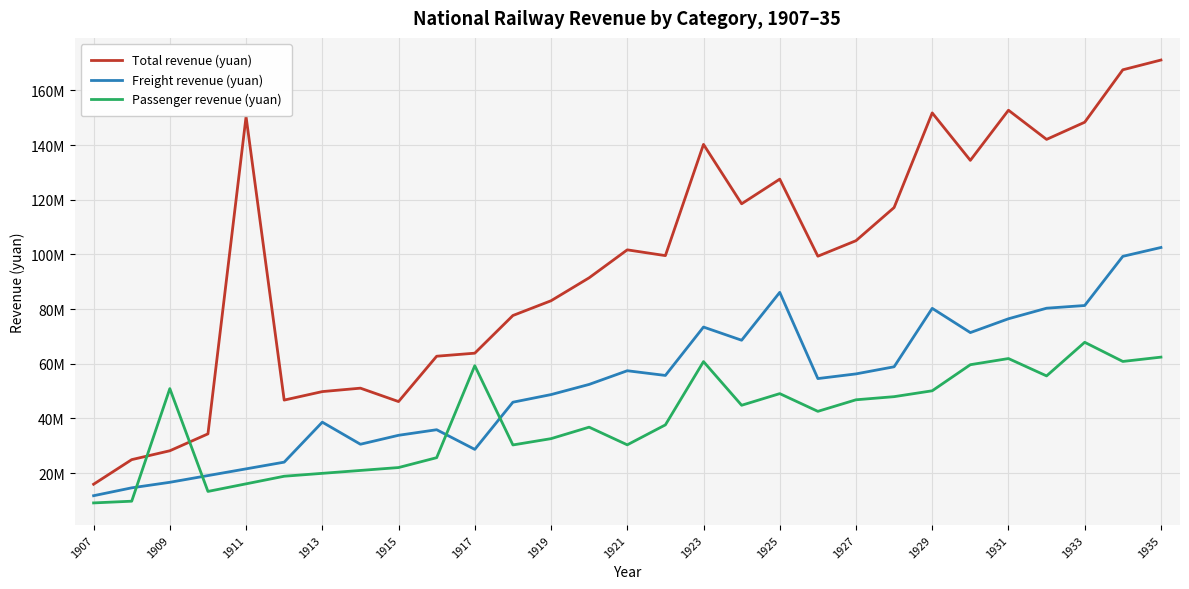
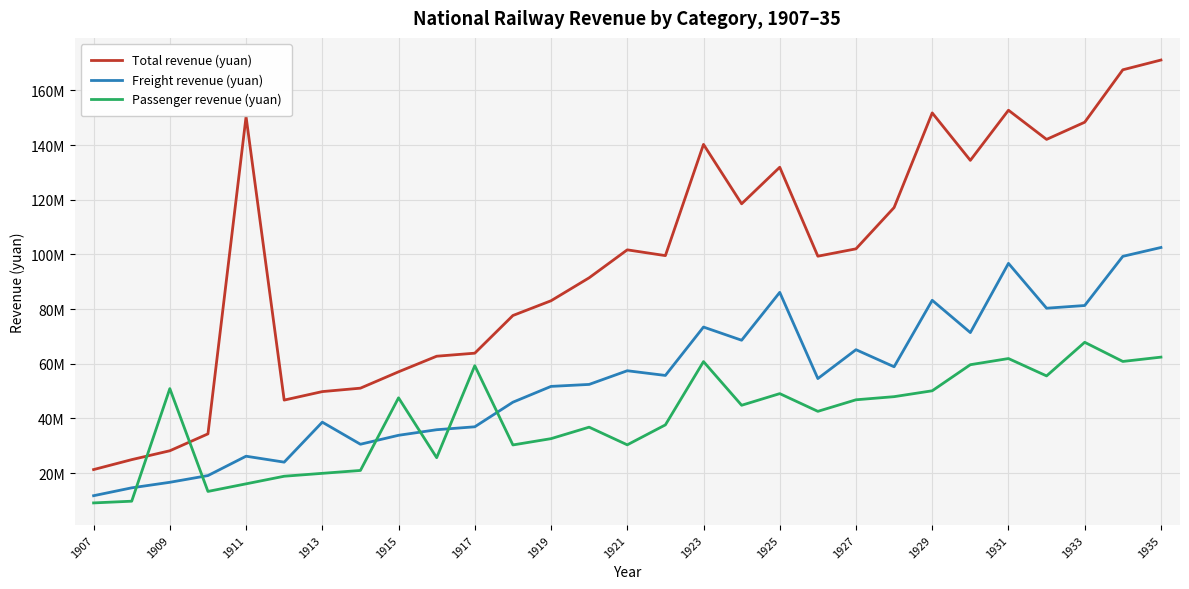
  {
    "Total revenue (yuan)": {
-     "1907": 16000000,
+     "1907": 21000000,
      "1909": 28000000,
      "1911": 150000000,
      "1913": 50000000,
-     "1915": 46000000,
+     "1915": 57000000,
      "1917": 64000000,
      "1919": 83000000,
      "1921": 102000000,
      "1923": 140000000,
-     "1925": 128000000,
-     "1927": 105000000,
+     "1925": 132000000,
+     "1927": 102000000,
      "1929": 152000000,
      "1931": 153000000,
      "1933": 148000000,
      "1935": 171000000
    },
    "Freight revenue (yuan)": {
      "1907": 12000000,
      "1909": 17000000,
-     "1911": 22000000,
+     "1911": 26000000,
      "1913": 39000000,
      "1915": 34000000,
-     "1917": 29000000,
-     "1919": 49000000,
+     "1917": 37000000,
+     "1919": 52000000,
      "1921": 57000000,
      "1923": 73000000,
      "1925": 86000000,
-     "1927": 56000000,
-     "1929": 80000000,
-     "1931": 76000000,
+     "1927": 65000000,
+     "1929": 83000000,
+     "1931": 97000000,
      "1933": 81000000,
      "1935": 103000000
    },
    "Passenger revenue (yuan)": {
      "1907": 9000000,
      "1909": 51000000,
      "1911": 16000000,
      "1913": 20000000,
-     "1915": 22000000,
+     "1915": 48000000,
      "1917": 59000000,
      "1919": 33000000,
      "1921": 30000000,
      "1923": 61000000,
      "1925": 49000000,
      "1927": 47000000,
      "1929": 50000000,
      "1931": 62000000,
      "1933": 68000000,
      "1935": 62000000
    }
  }
